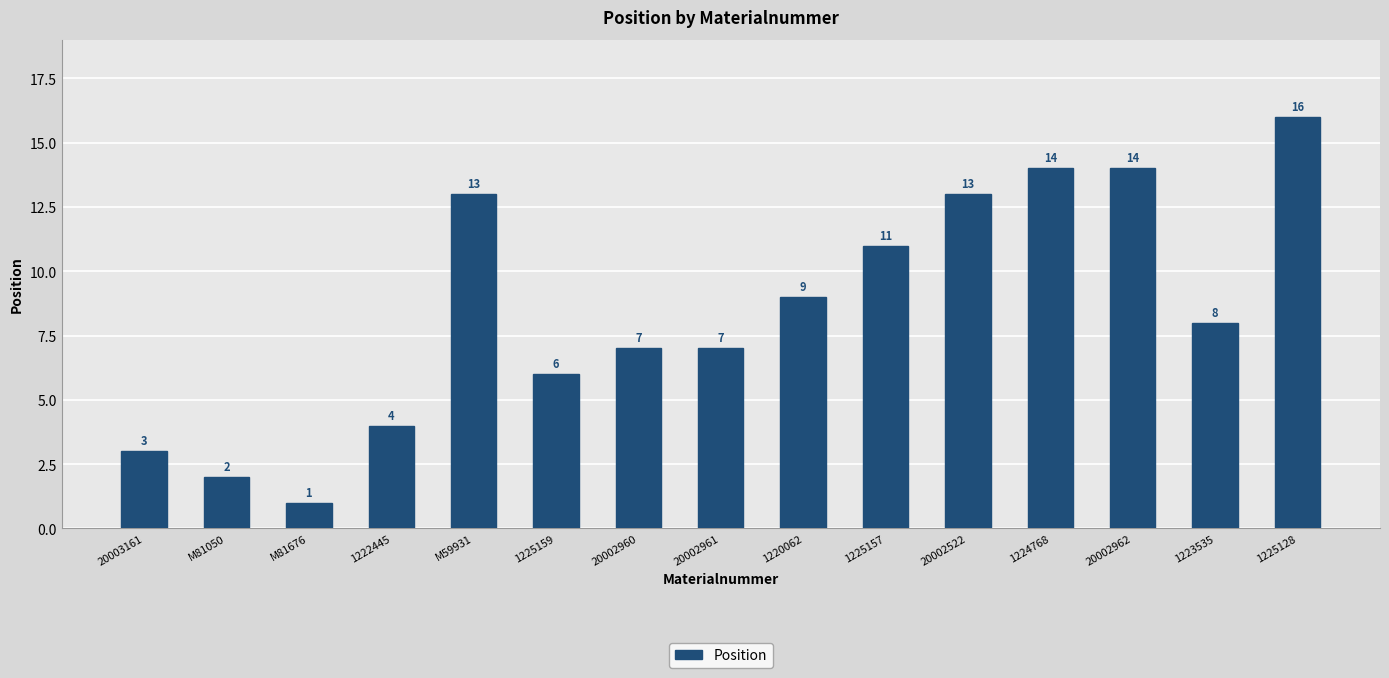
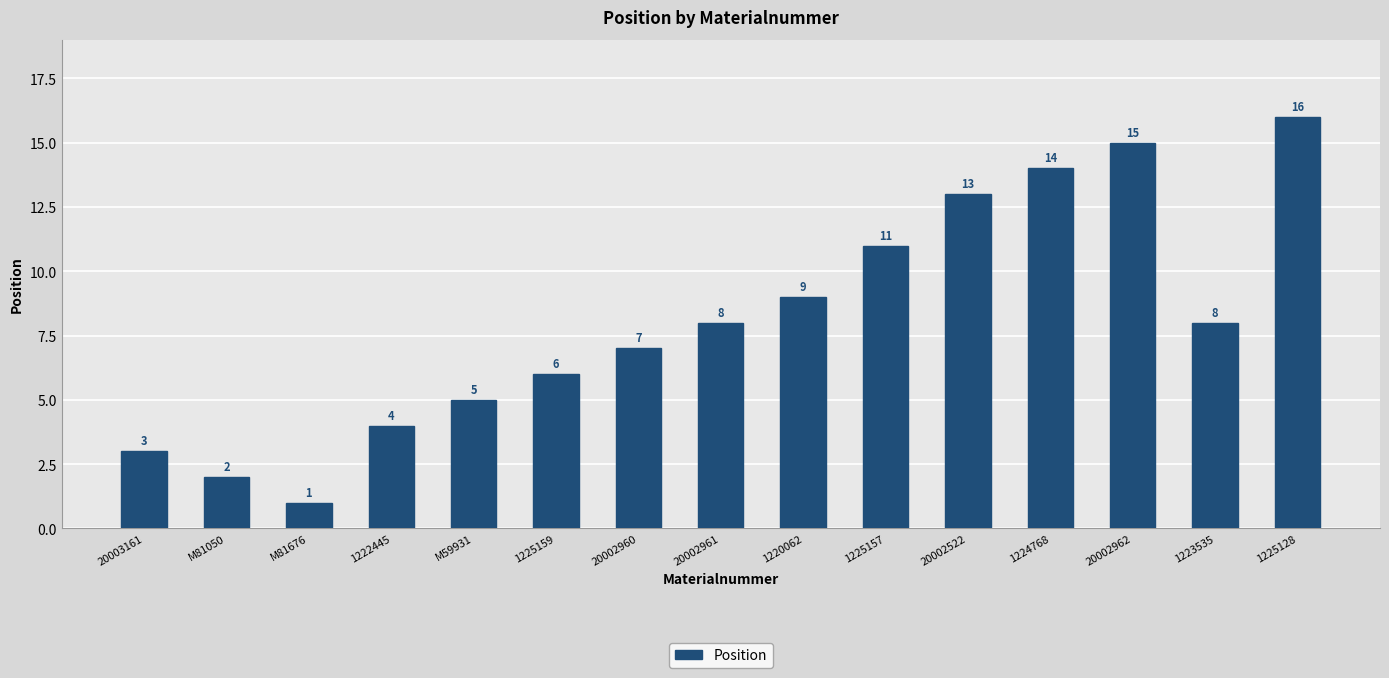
  {
    "20003161": 3,
    "M81050": 2,
    "M81676": 1,
    "1222445": 4,
-   "M59931": 13,
+   "M59931": 5,
    "1225159": 6,
    "20002960": 7,
-   "20002961": 7,
+   "20002961": 8,
    "1220062": 9,
    "1225157": 11,
    "20002522": 13,
    "1224768": 14,
-   "20002962": 14,
+   "20002962": 15,
    "1223535": 8,
    "1225128": 16
  }
